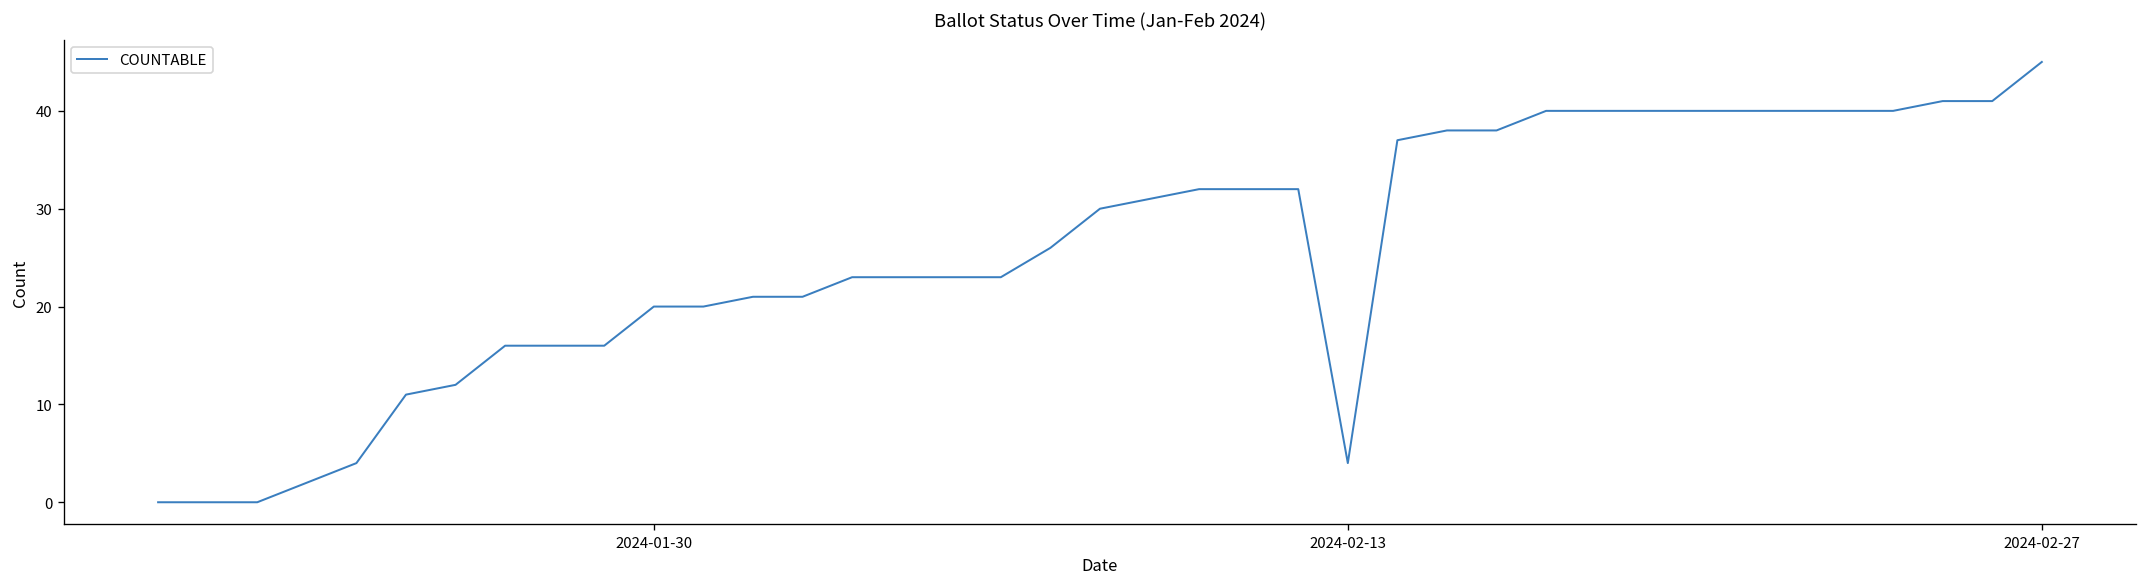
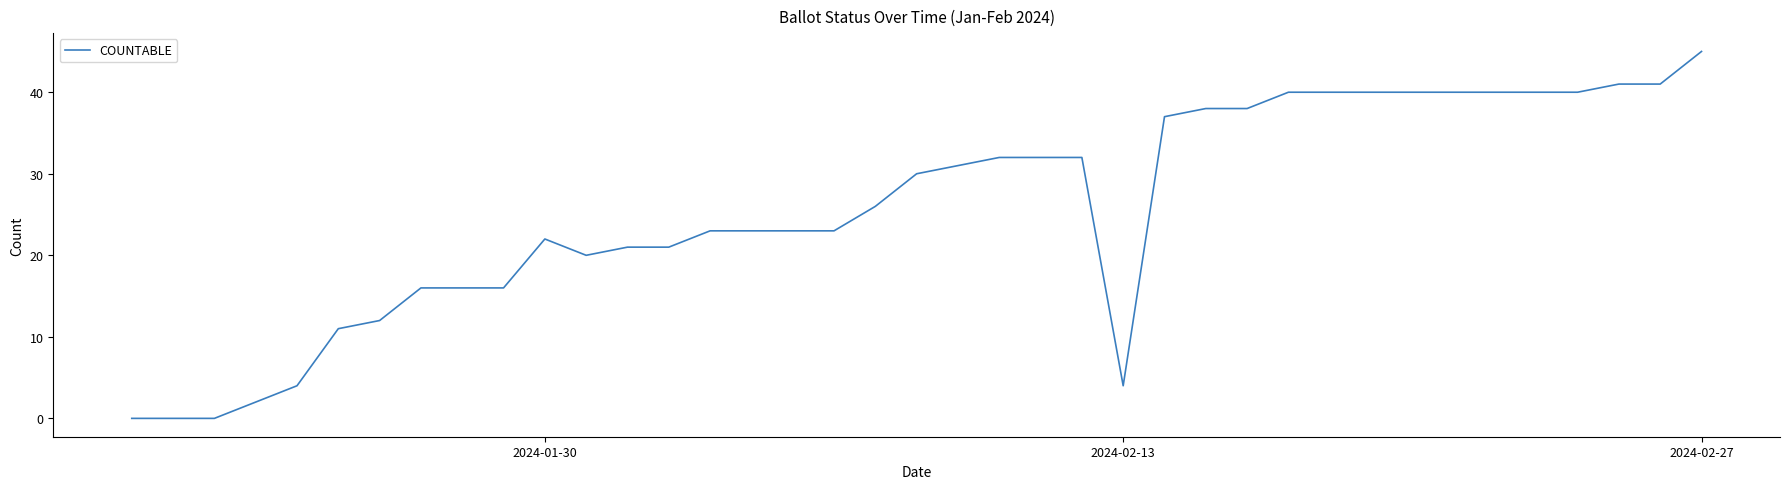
  {
-   "2024-01-30": 20,
+   "2024-01-30": 22,
    "2024-02-13": 4,
    "2024-02-27": 45
  }
